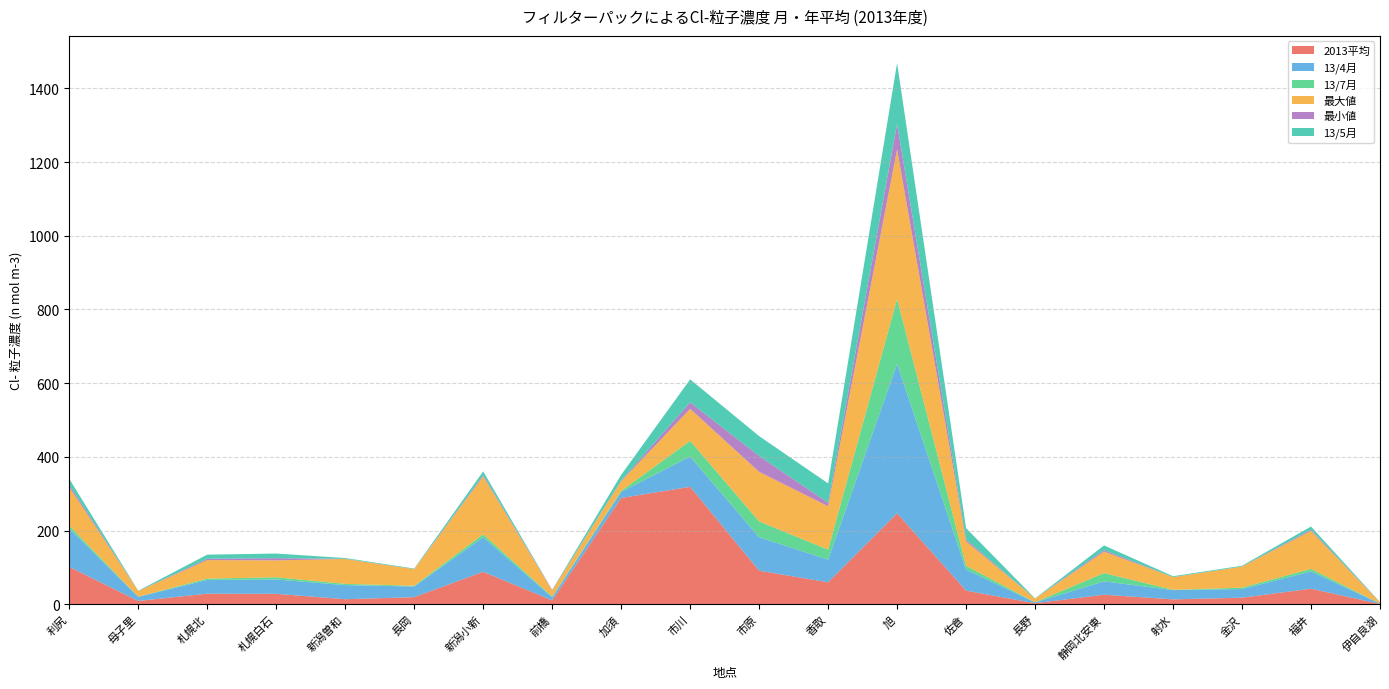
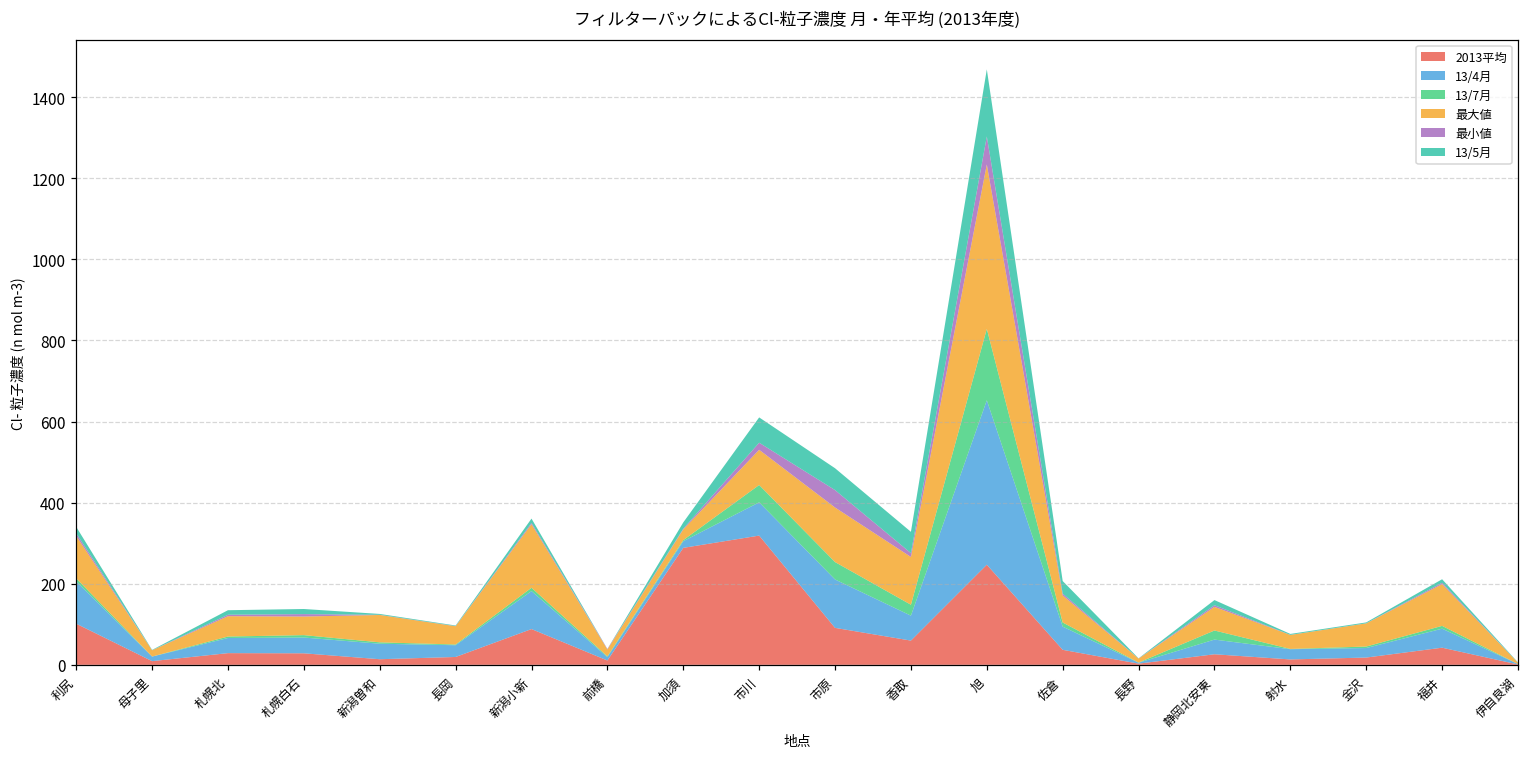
  {
    "2013平均": {
      "利尻": 100,
      "母子里": 10,
      "札幌北": 30,
      "札幌白石": 30,
      "新潟曽和": 10,
      "長岡": 20,
      "新潟小新": 90,
      "前橋": 10,
      "加須": 290,
      "市川": 320,
      "市原": 90,
      "香取": 60,
      "旭": 250,
      "佐倉": 40,
      "静岡北安東": 30,
      "射水": 10,
      "金沢": 20,
      "福井": 40
    },
    "13/4月": {
      "利尻": 100,
      "新潟小新": 90,
      "市川": 80,
-     "市原": 90,
+     "市原": 120,
      "香取": 60,
      "旭": 410,
      "佐倉": 60,
      "静岡北安東": 40
    },
    "最大値": {
      "市川": 90,
      "市原": 130,
      "香取": 120,
      "旭": 410
    },
    "最小値": {
      "市川": 20,
      "市原": 40,
      "香取": 10,
      "旭": 70
    }
  }
